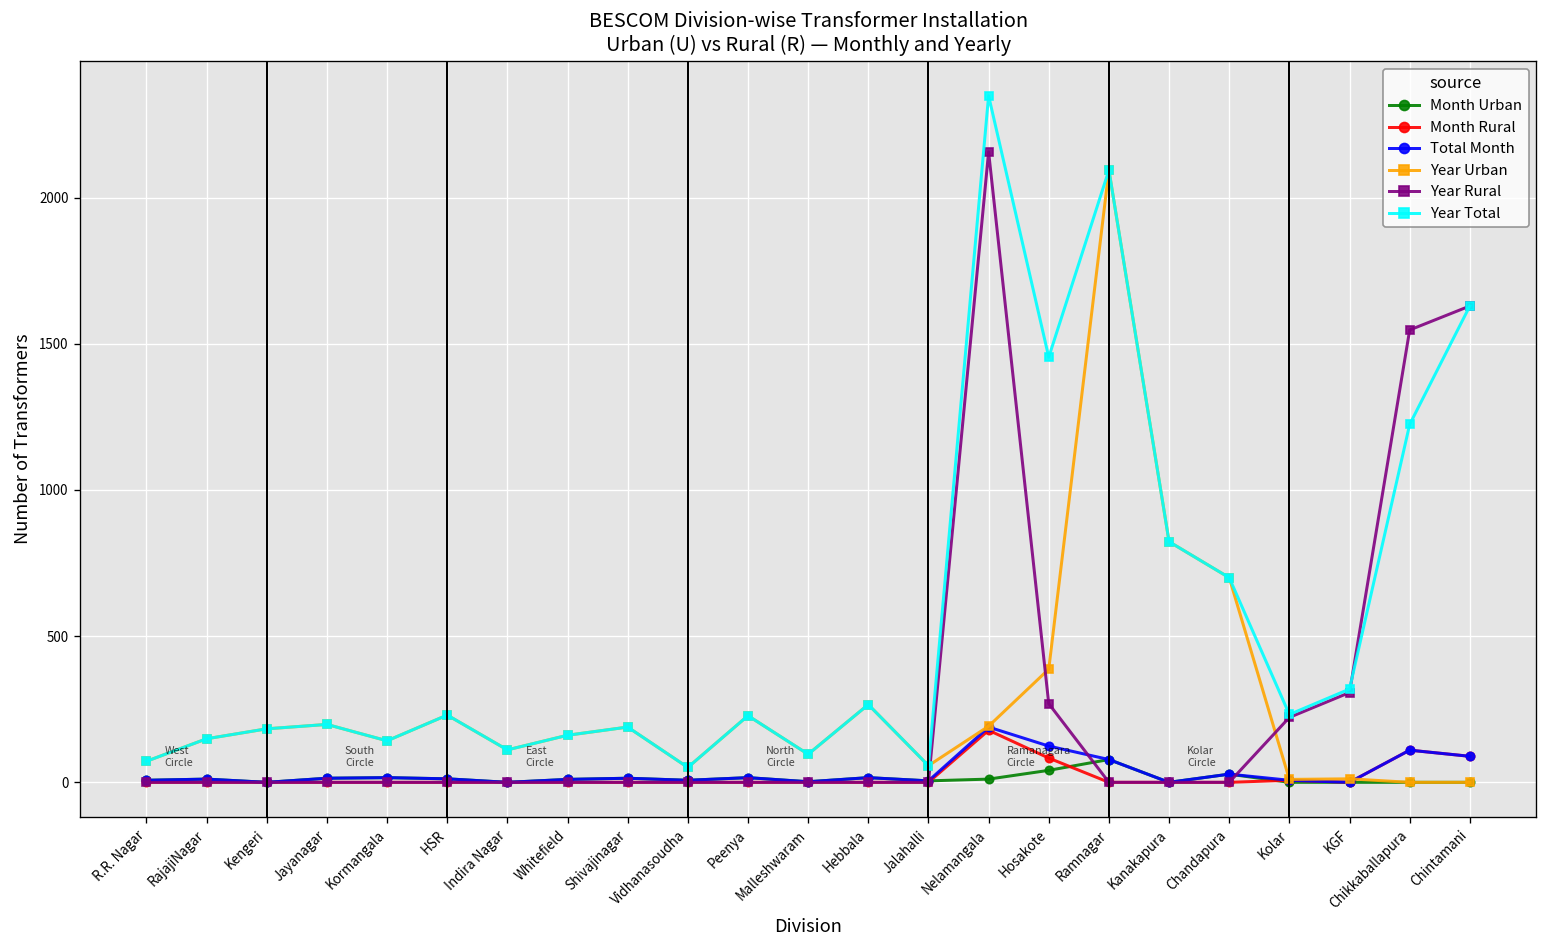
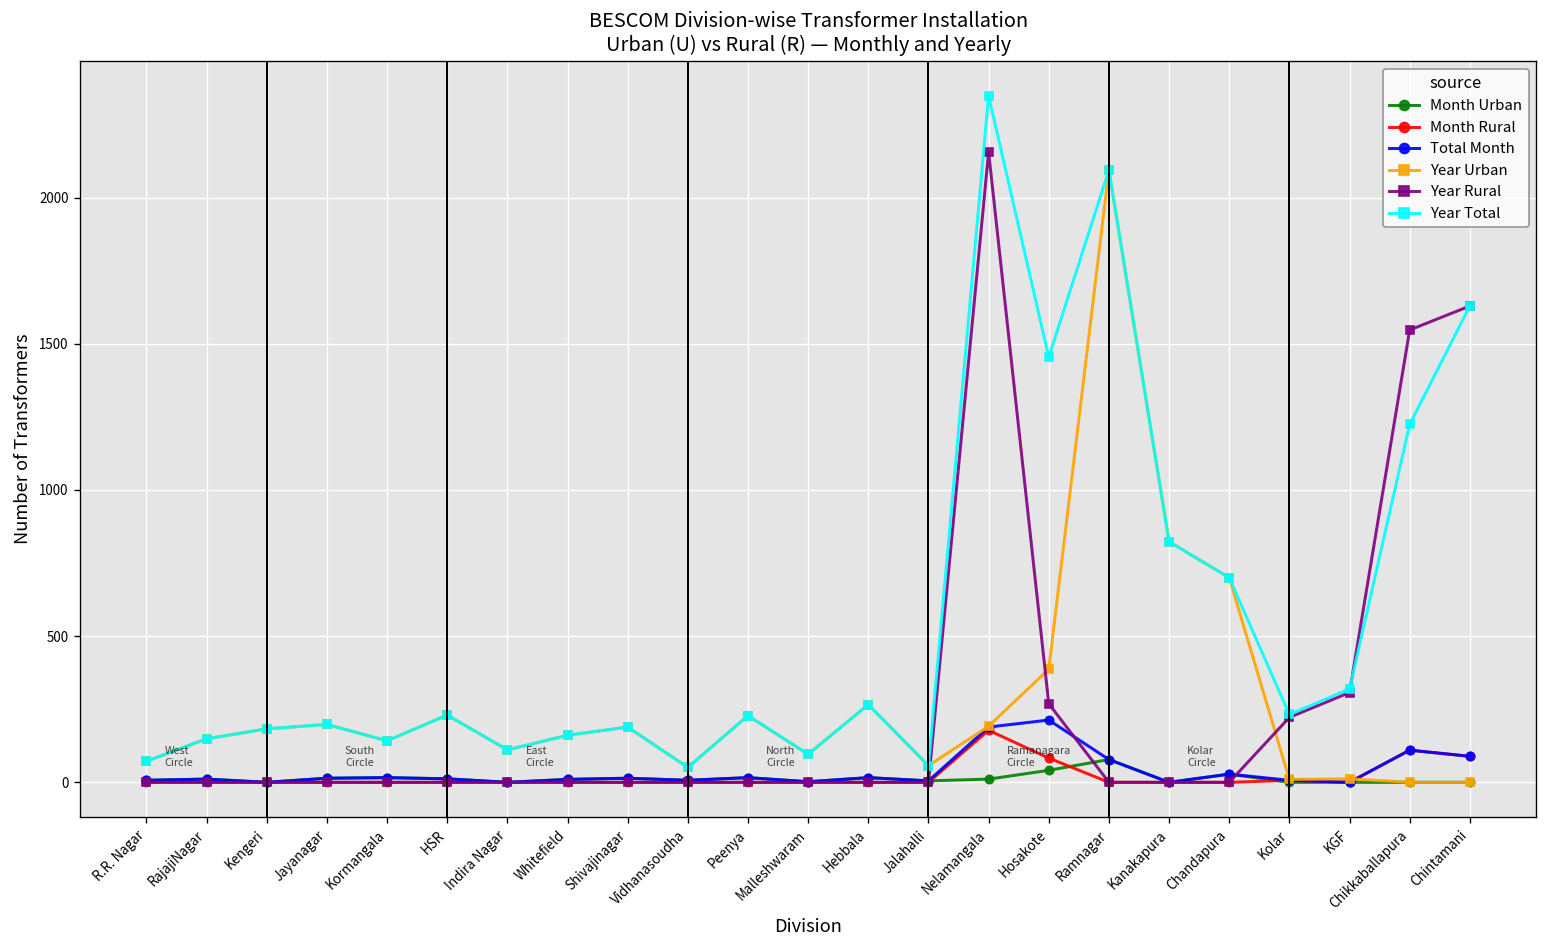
  {
    "Month Urban": {
      "Nelamangala": 10,
      "Hosakote": 40
    },
    "Month Rural": {
      "Nelamangala": 180,
      "Hosakote": 80
    },
    "Total Month": {
-     "Hosakote": 120
+     "Hosakote": 210
    },
    "Year Urban": {
      "Hosakote": 390,
      "KGF": 10
    },
    "Year Rural": {
      "Nelamangala": 2160,
      "Hosakote": 270,
      "KGF": 310,
      "Chikkaballapura": 1550
    },
    "Year Total": {
      "Nelamangala": 2350,
      "Hosakote": 1450,
      "KGF": 320,
      "Chikkaballapura": 1220
    }
  }
